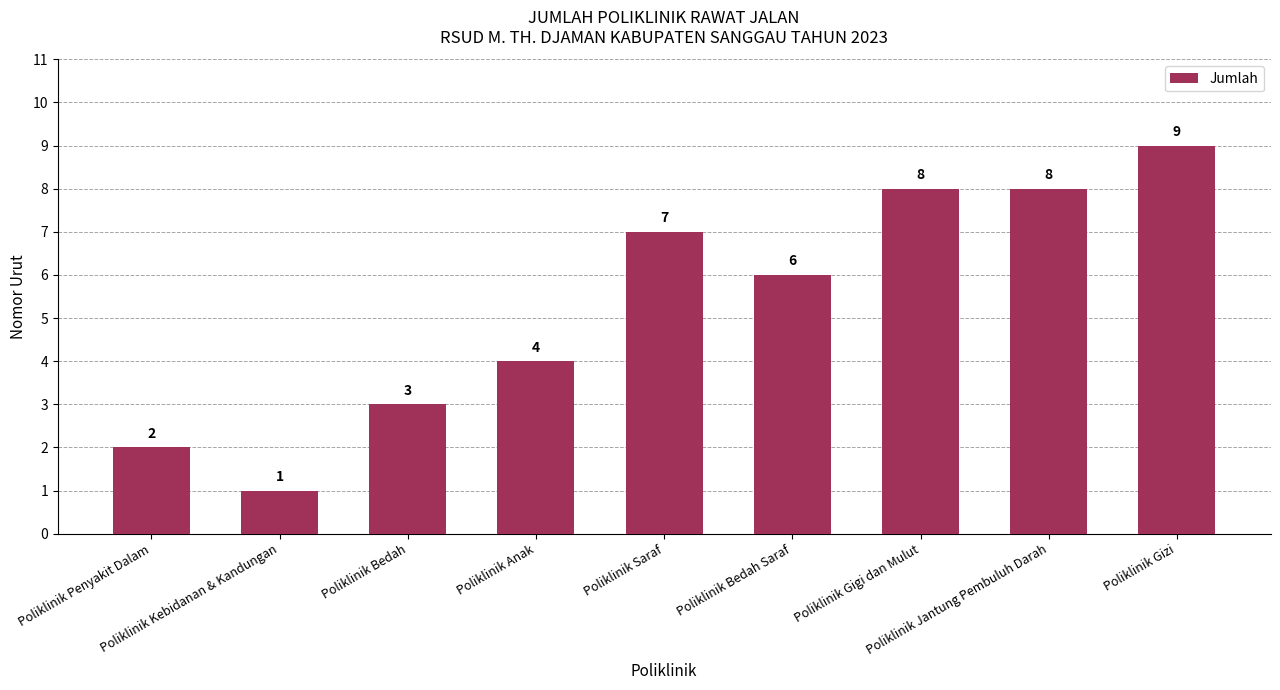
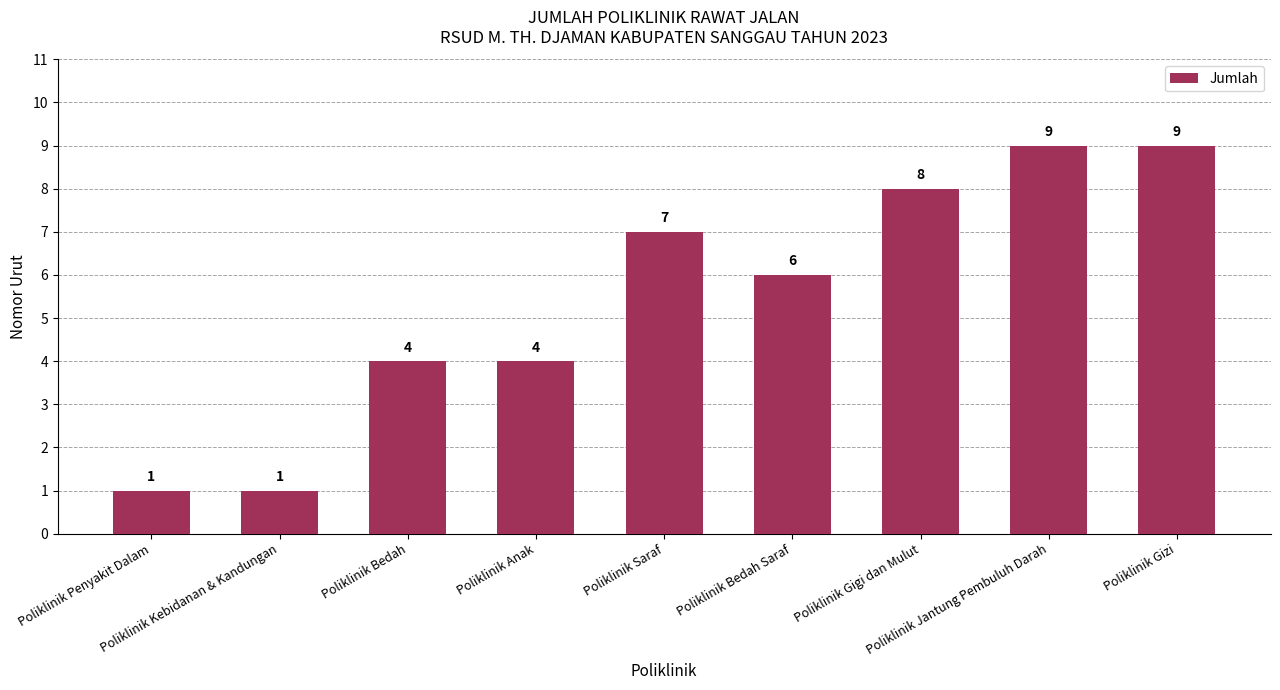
  {
-   "Poliklinik Penyakit Dalam": 2,
+   "Poliklinik Penyakit Dalam": 1,
    "Poliklinik Kebidanan & Kandungan": 1,
-   "Poliklinik Bedah": 3,
+   "Poliklinik Bedah": 4,
    "Poliklinik Anak": 4,
    "Poliklinik Saraf": 7,
    "Poliklinik Bedah Saraf": 6,
    "Poliklinik Gigi dan Mulut": 8,
-   "Poliklinik Jantung Pembuluh Darah": 8,
+   "Poliklinik Jantung Pembuluh Darah": 9,
    "Poliklinik Gizi": 9
  }
